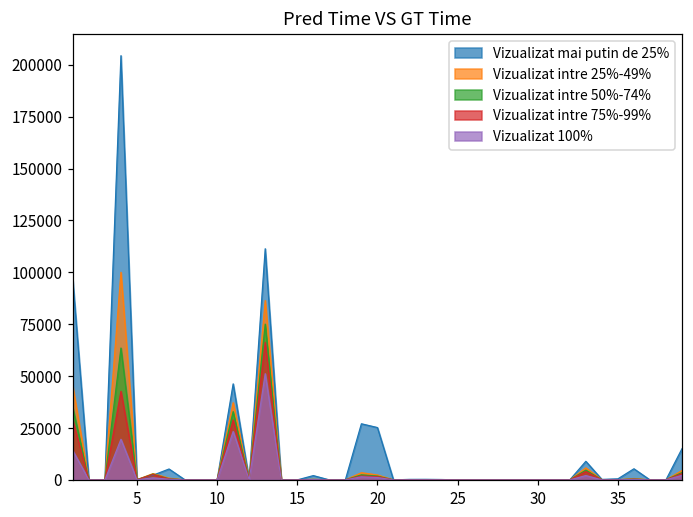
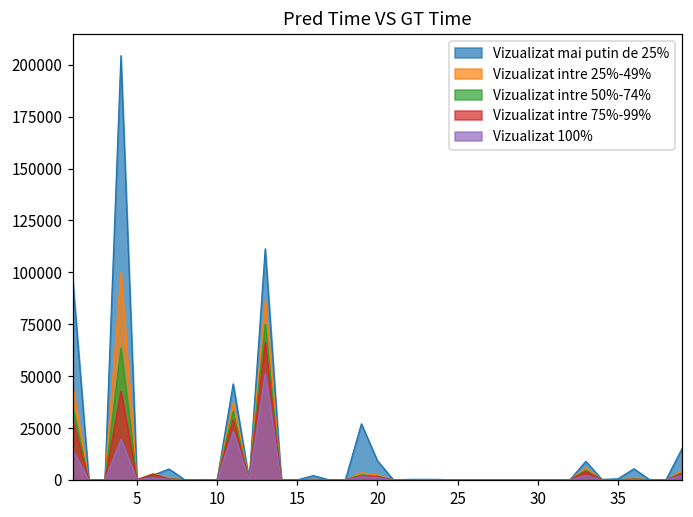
  {
    "Vizualizat mai putin de 25%": {
-     "20": 25000
+     "20": 9000
    }
  }
